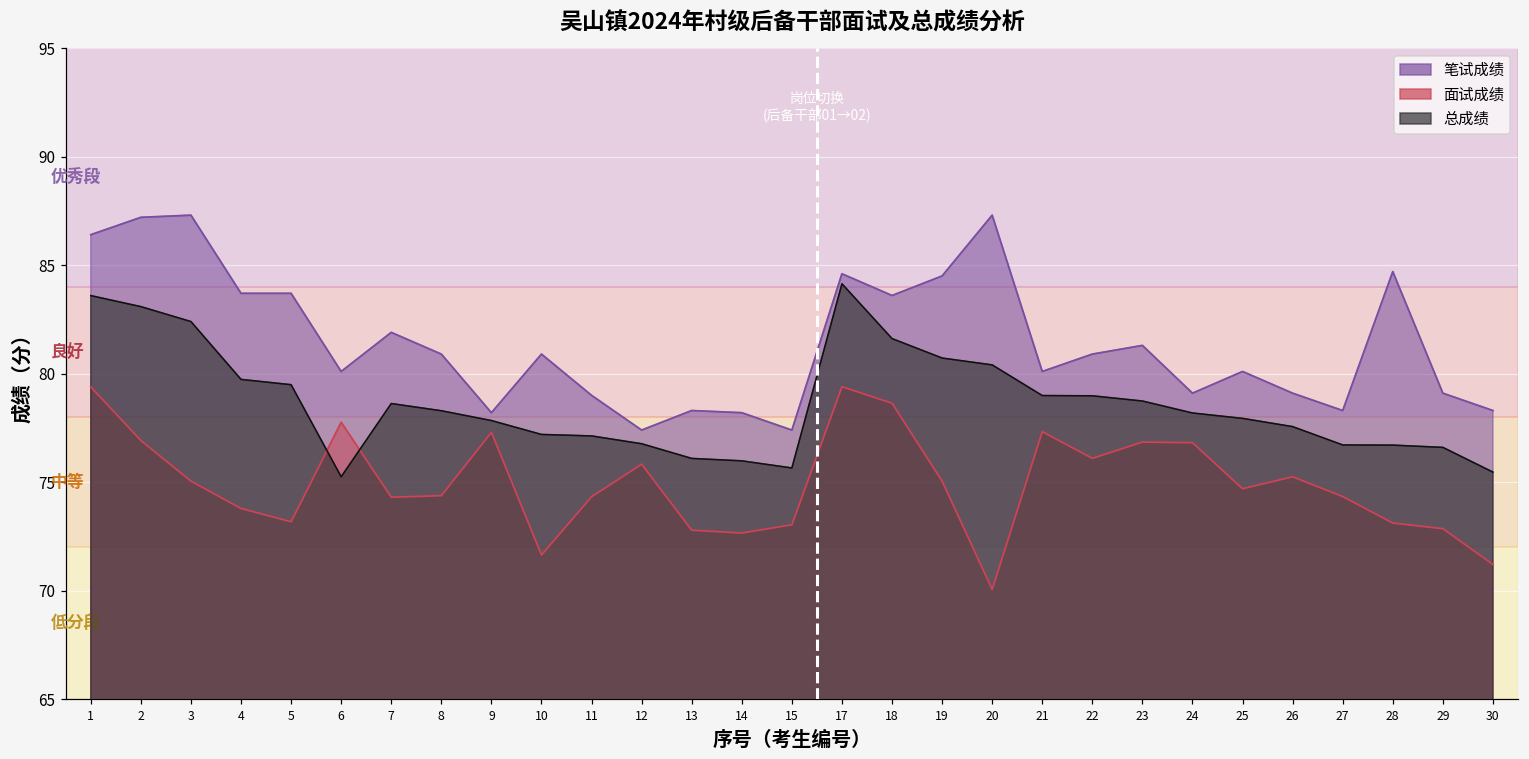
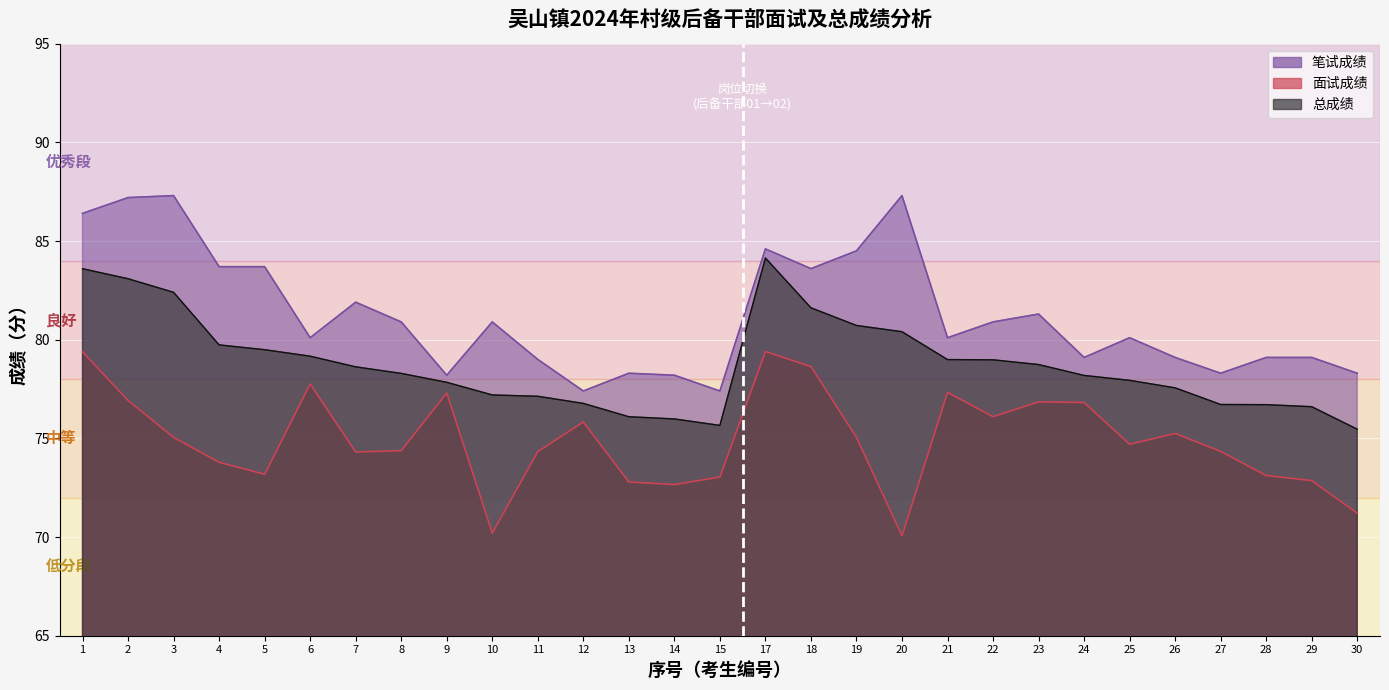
  {
    "笔试成绩": {
      "1": 86.4,
      "2": 87.2,
      "3": 87.3,
      "4": 83.7,
      "5": 83.7,
      "6": 80.1,
      "7": 81.9,
      "8": 80.9,
      "9": 78.2,
      "10": 80.9,
      "11": 79.0,
      "12": 77.4,
      "13": 78.3,
      "14": 78.2,
      "15": 77.4,
      "17": 84.6,
      "18": 83.6,
      "19": 84.5,
      "20": 87.3,
      "21": 80.1,
      "22": 80.9,
      "23": 81.3,
      "24": 79.1,
      "25": 80.1,
      "26": 79.1,
      "27": 78.3,
-     "28": 84.7,
+     "28": 79.1,
      "29": 79.1,
      "30": 78.3
    },
    "面试成绩": {
      "1": 79.4,
      "2": 76.9,
      "3": 75.1,
      "4": 73.8,
      "5": 73.2,
      "6": 77.8,
      "7": 74.3,
      "8": 74.4,
      "9": 77.3,
-     "10": 71.7,
+     "10": 70.2,
      "11": 74.3,
      "12": 75.8,
      "13": 72.8,
      "14": 72.7,
      "15": 73.0,
      "17": 79.4,
      "18": 78.6,
      "19": 75.1,
      "20": 70.1,
      "21": 77.3,
      "22": 76.1,
      "23": 76.9,
      "24": 76.8,
      "25": 74.7,
      "26": 75.3,
      "27": 74.3,
      "28": 73.1,
      "29": 72.9,
      "30": 71.2
    },
    "总成绩": {
      "1": 83.6,
      "2": 83.1,
      "3": 82.4,
      "4": 79.7,
      "5": 79.5,
-     "6": 75.3,
+     "6": 79.2,
      "7": 78.6,
      "8": 78.3,
      "9": 77.8,
      "10": 77.2,
      "11": 77.1,
      "12": 76.8,
      "13": 76.1,
      "14": 76.0,
      "15": 75.7,
      "17": 84.1,
      "18": 81.6,
      "19": 80.7,
      "20": 80.4,
      "21": 79.0,
      "22": 79.0,
      "23": 78.7,
      "24": 78.2,
      "25": 77.9,
      "26": 77.6,
      "27": 76.7,
      "28": 76.7,
      "29": 76.6,
      "30": 75.5
    }
  }
